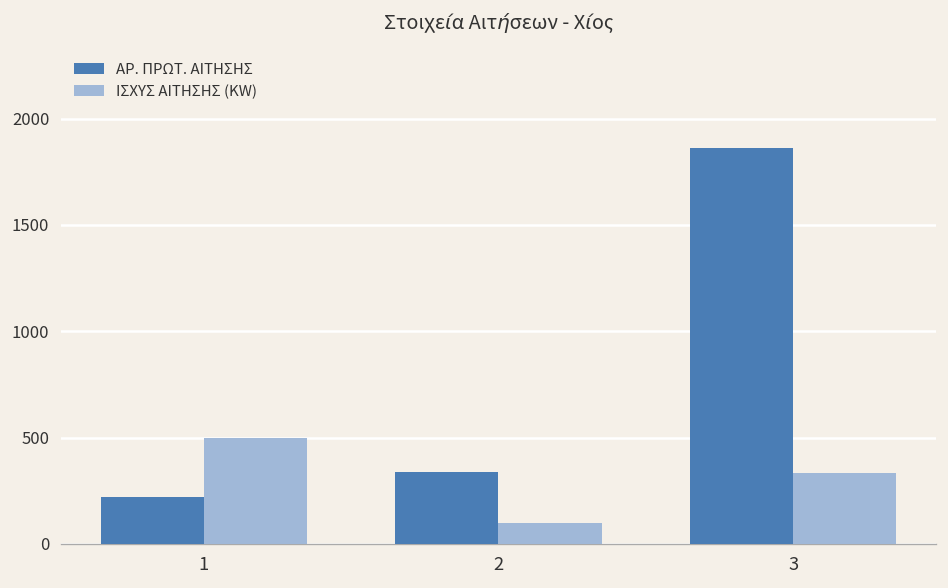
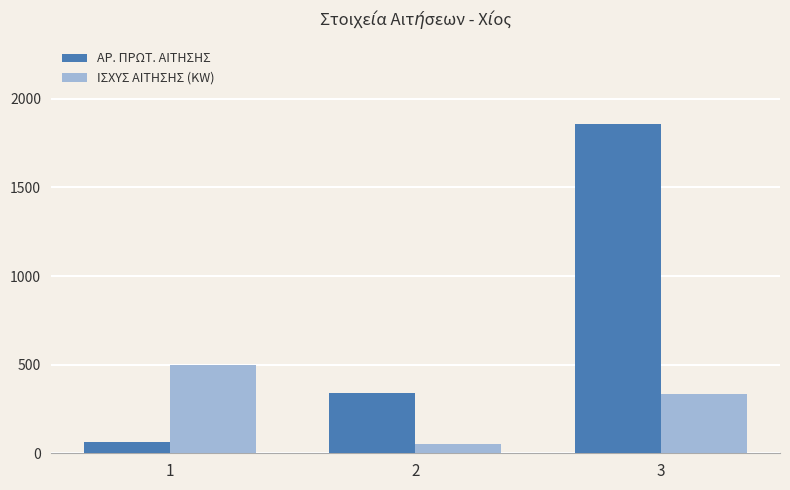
  {
    "ΑΡ. ΠΡΩΤ. ΑΙΤΗΣΗΣ": {
-     "1": 220,
+     "1": 70,
      "2": 340,
      "3": 1860
    },
    "ΙΣΧΥΣ ΑΙΤΗΣΗΣ (KW)": {
      "1": 500,
-     "2": 100,
+     "2": 50,
      "3": 330
    }
  }
